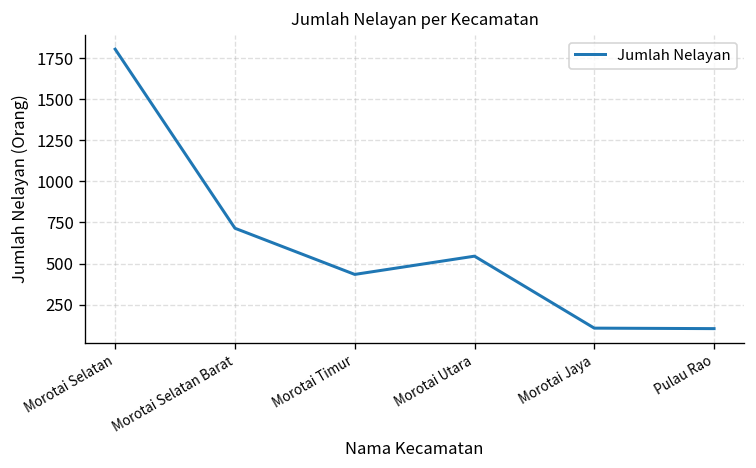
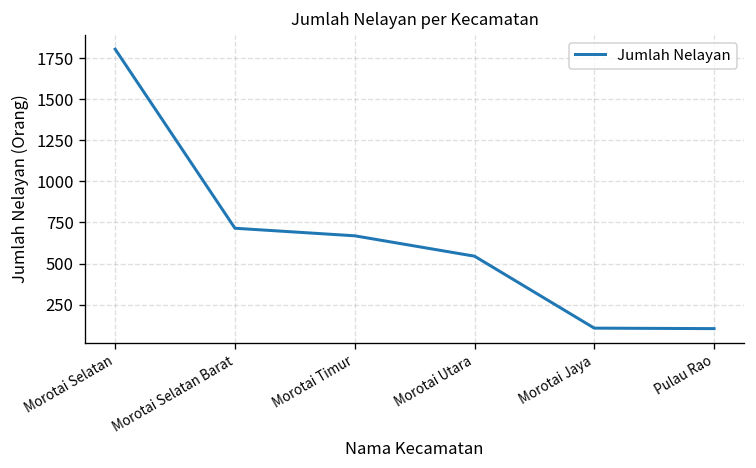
  {
    "Morotai Selatan": 1810,
    "Morotai Selatan Barat": 720,
-   "Morotai Timur": 430,
+   "Morotai Timur": 670,
    "Morotai Utara": 550,
    "Morotai Jaya": 110,
    "Pulau Rao": 100
  }
